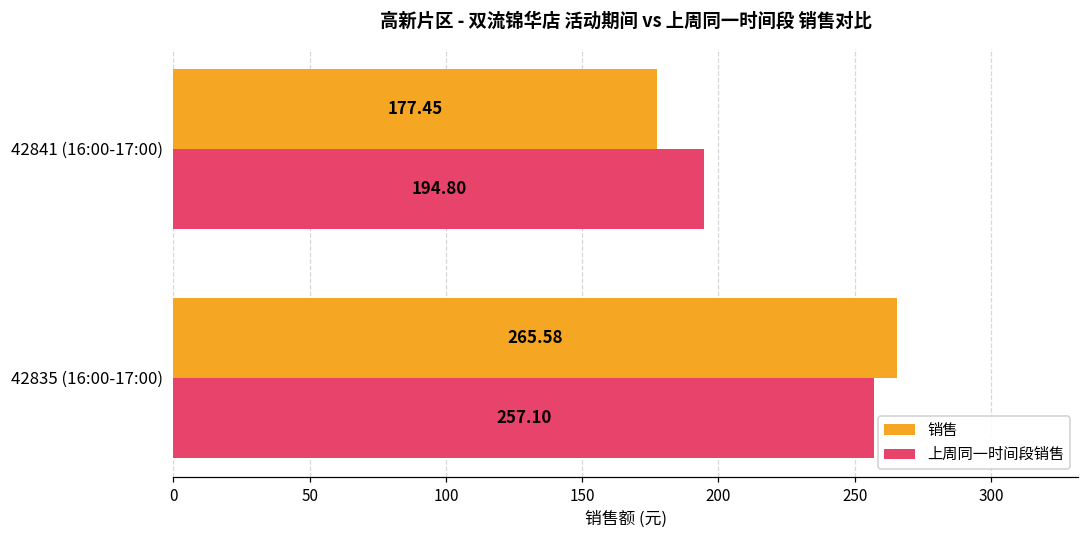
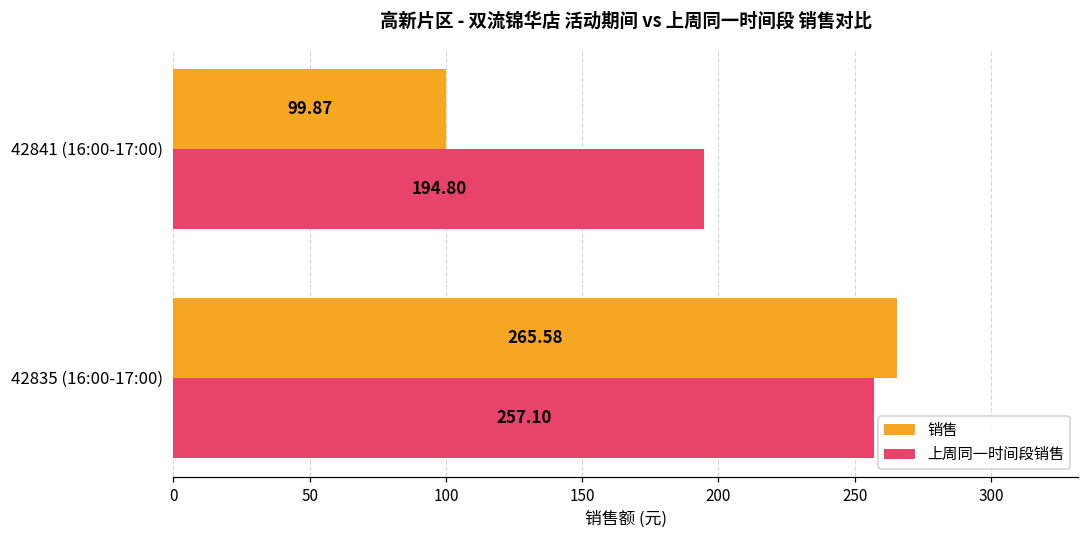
  {
    "销售": {
-     "42841 (16:00-17:00)": 177.45,
+     "42841 (16:00-17:00)": 99.87,
      "42835 (16:00-17:00)": 265.58
    },
    "上周同一时间段销售": {
      "42841 (16:00-17:00)": 194.80,
      "42835 (16:00-17:00)": 257.10
    }
  }
